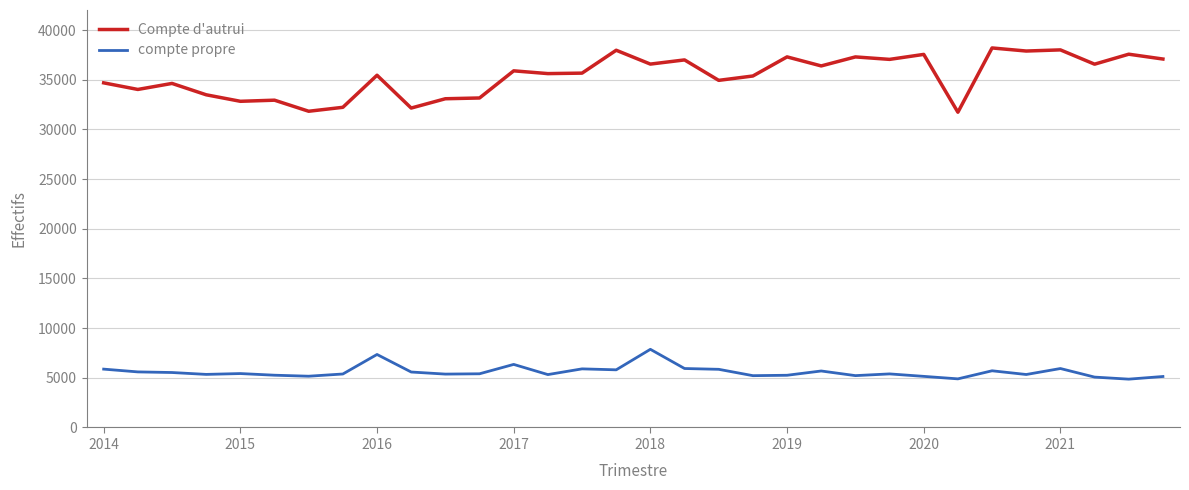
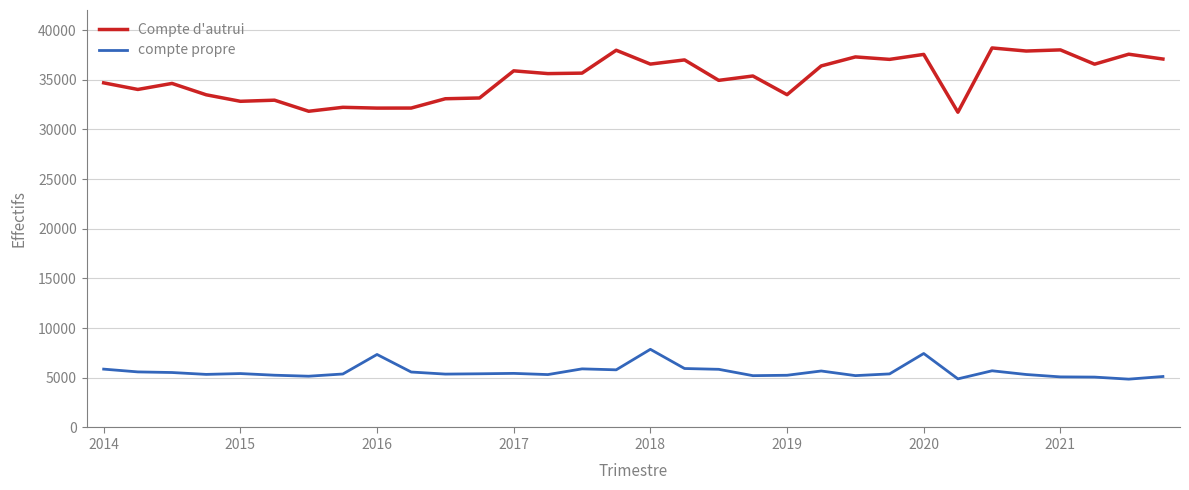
  {
    "Compte d'autrui": {
      "2014": 35000,
      "2015": 33000,
-     "2016": 35000,
+     "2016": 32000,
      "2017": 36000,
      "2018": 37000,
-     "2019": 37000,
+     "2019": 33000,
      "2020": 38000,
      "2021": 38000
    },
    "compte propre": {
      "2014": 6000,
      "2015": 5000,
      "2016": 7000,
-     "2017": 6000,
+     "2017": 5000,
      "2018": 8000,
      "2019": 5000,
-     "2020": 5000,
-     "2021": 6000
+     "2020": 7000,
+     "2021": 5000
    }
  }
